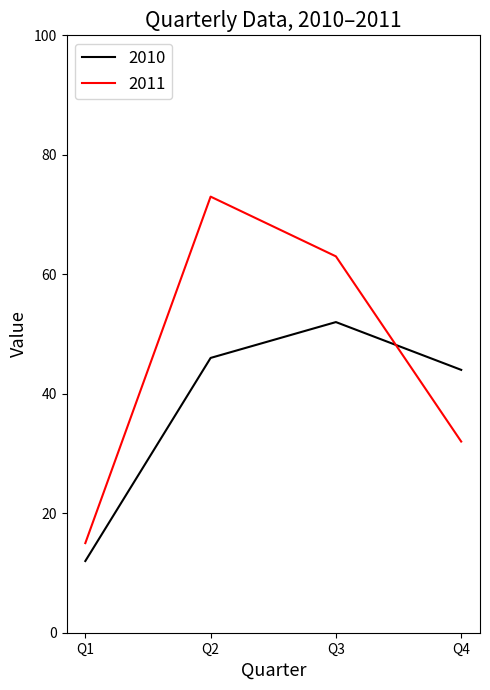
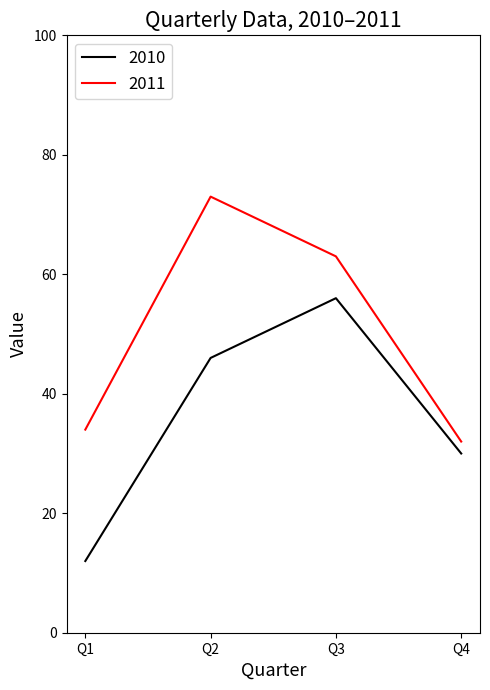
  {
    "2010": {
      "Q1": 12,
      "Q2": 46,
-     "Q3": 52,
-     "Q4": 44
+     "Q3": 56,
+     "Q4": 30
    },
    "2011": {
-     "Q1": 15,
+     "Q1": 34,
      "Q2": 73,
      "Q3": 63,
      "Q4": 32
    }
  }
